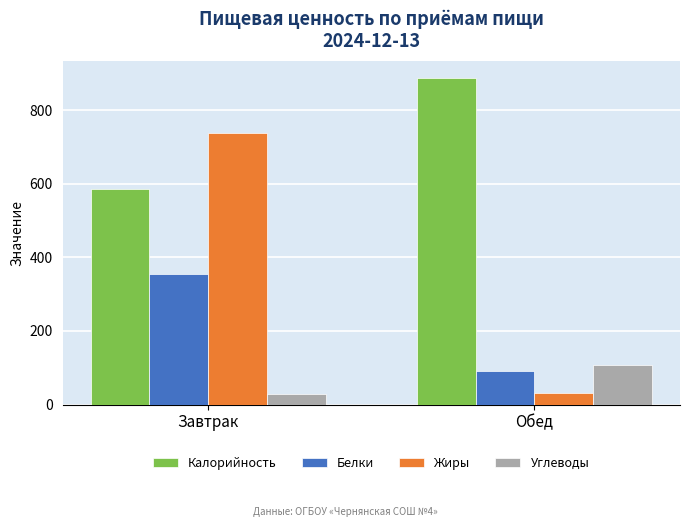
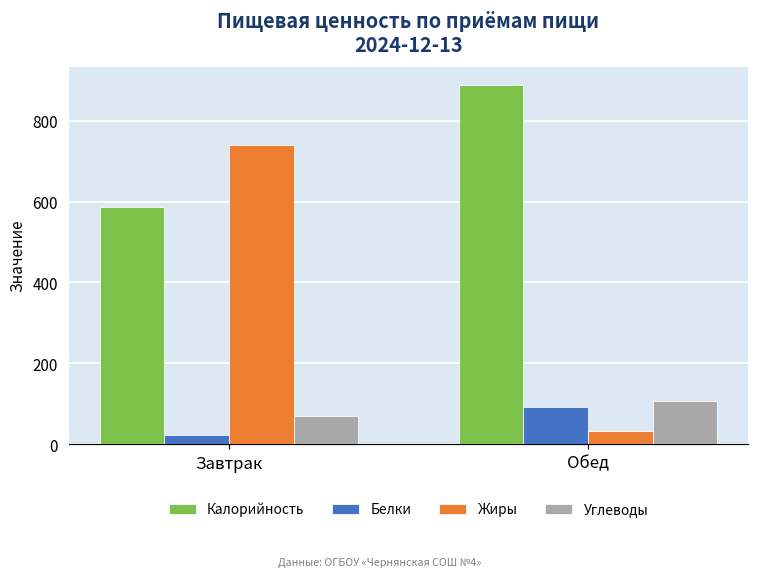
  {
    "Калорийность": {
      "Завтрак": 590,
      "Обед": 890
    },
    "Белки": {
-     "Завтрак": 350,
+     "Завтрак": 20,
      "Обед": 90
    },
    "Жиры": {
      "Завтрак": 740,
      "Обед": 30
    },
    "Углеводы": {
-     "Завтрак": 30,
+     "Завтрак": 70,
      "Обед": 110
    }
  }
